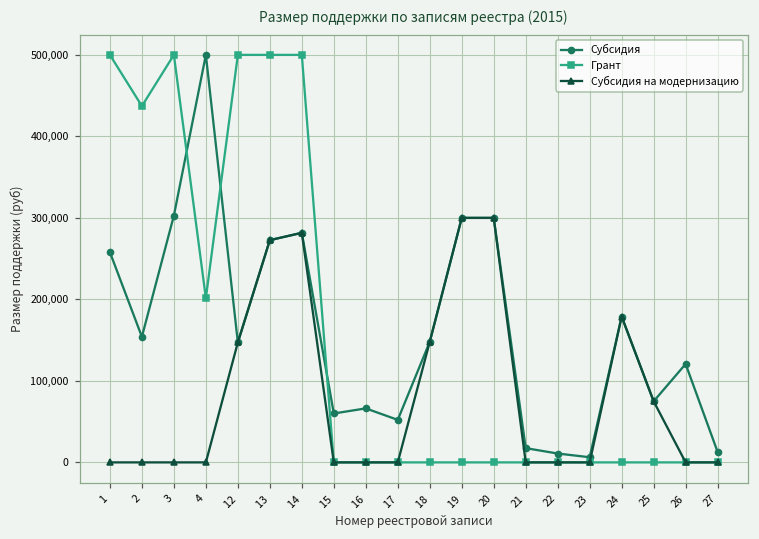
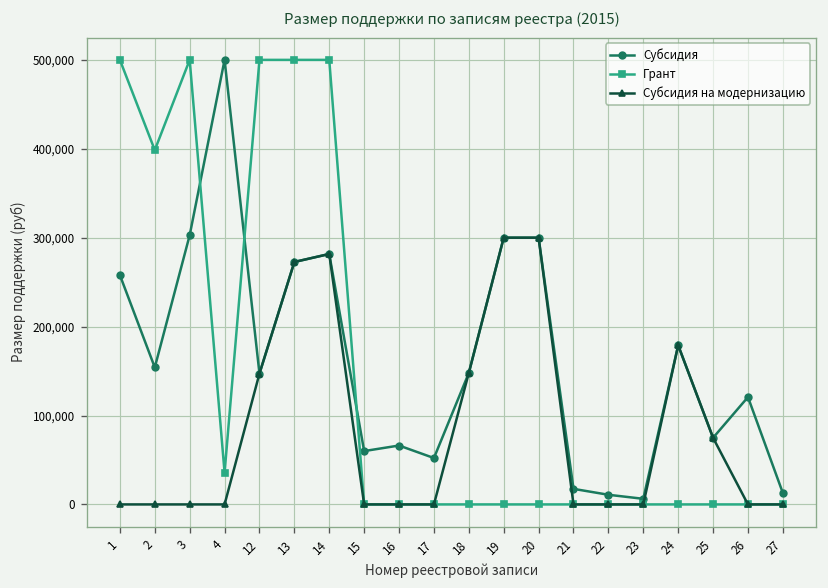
  {
    "Грант": {
      "1": "500,000",
-     "2": "440,000",
+     "2": "400,000",
      "3": "500,000",
-     "4": "200,000",
+     "4": "40,000",
      "12": "500,000",
      "13": "500,000",
      "14": "500,000",
      "18": "0",
      "19": "0",
      "20": "0",
      "24": "0",
      "25": "0"
    }
  }
